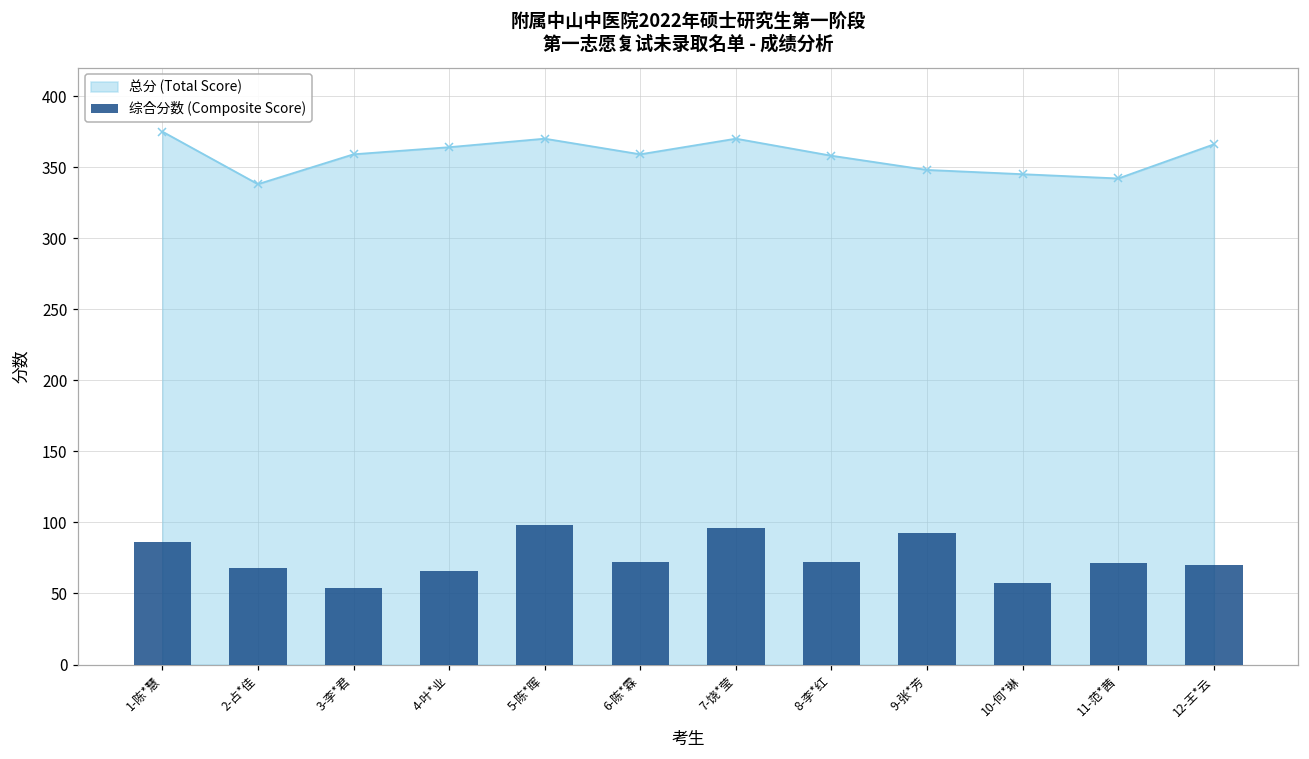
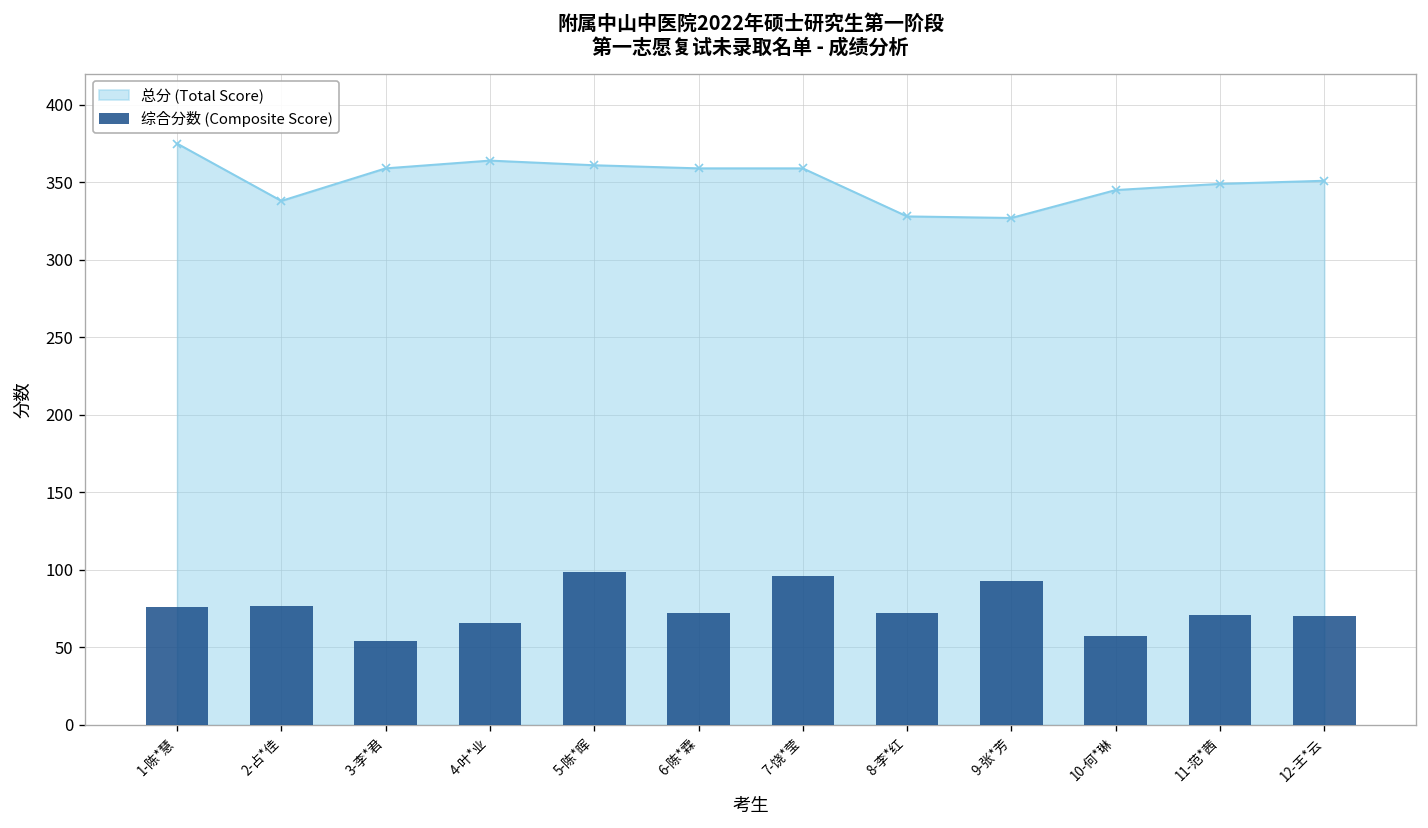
  {
    "综合分数 (Composite Score)": {
-     "1-陈*慧": 86,
-     "2-占*佳": 68,
+     "1-陈*慧": 76,
+     "2-占*佳": 77,
      "3-李*君": 54,
      "4-叶*业": 66,
      "5-陈*晖": 99,
      "6-陈*霖": 72,
      "7-饶*莹": 96,
      "8-李*红": 72,
      "9-张*芳": 93,
      "10-何*琳": 57,
      "11-范*茜": 71,
      "12-王*云": 70
    },
    "总分 (Total Score)": {
      "1-陈*慧": 375,
      "2-占*佳": 338,
      "3-李*君": 359,
      "4-叶*业": 364,
-     "5-陈*晖": 370,
+     "5-陈*晖": 361,
      "6-陈*霖": 359,
-     "7-饶*莹": 370,
-     "8-李*红": 358,
-     "9-张*芳": 348,
+     "7-饶*莹": 359,
+     "8-李*红": 328,
+     "9-张*芳": 327,
      "10-何*琳": 345,
-     "11-范*茜": 342,
-     "12-王*云": 366
+     "11-范*茜": 349,
+     "12-王*云": 351
    }
  }
